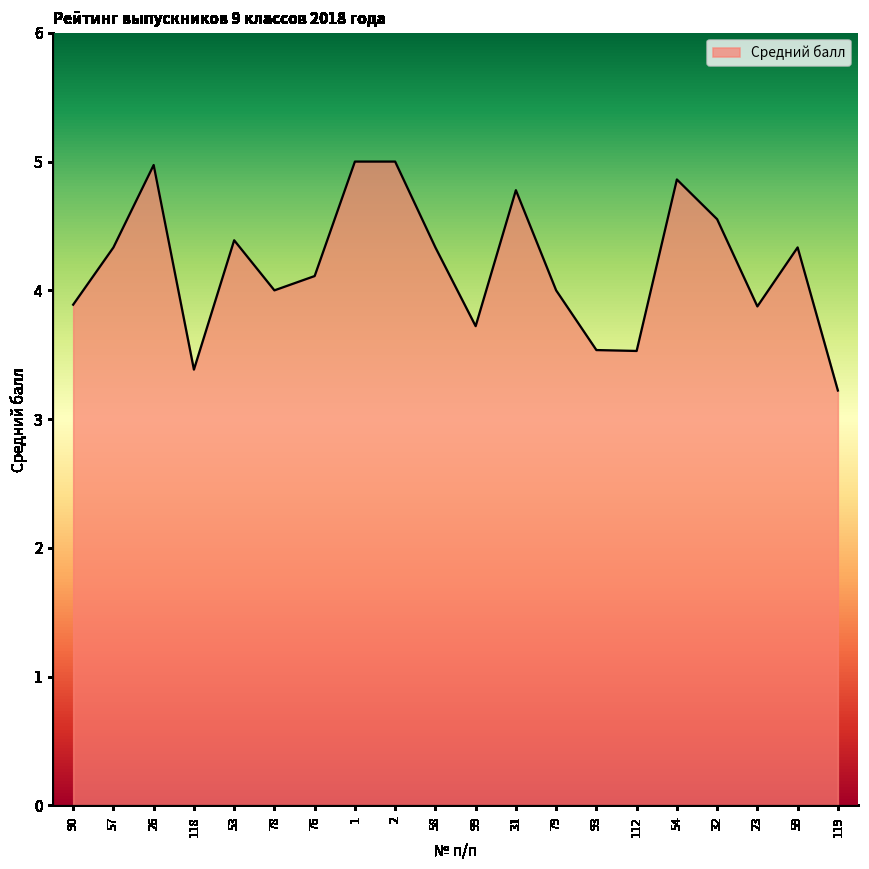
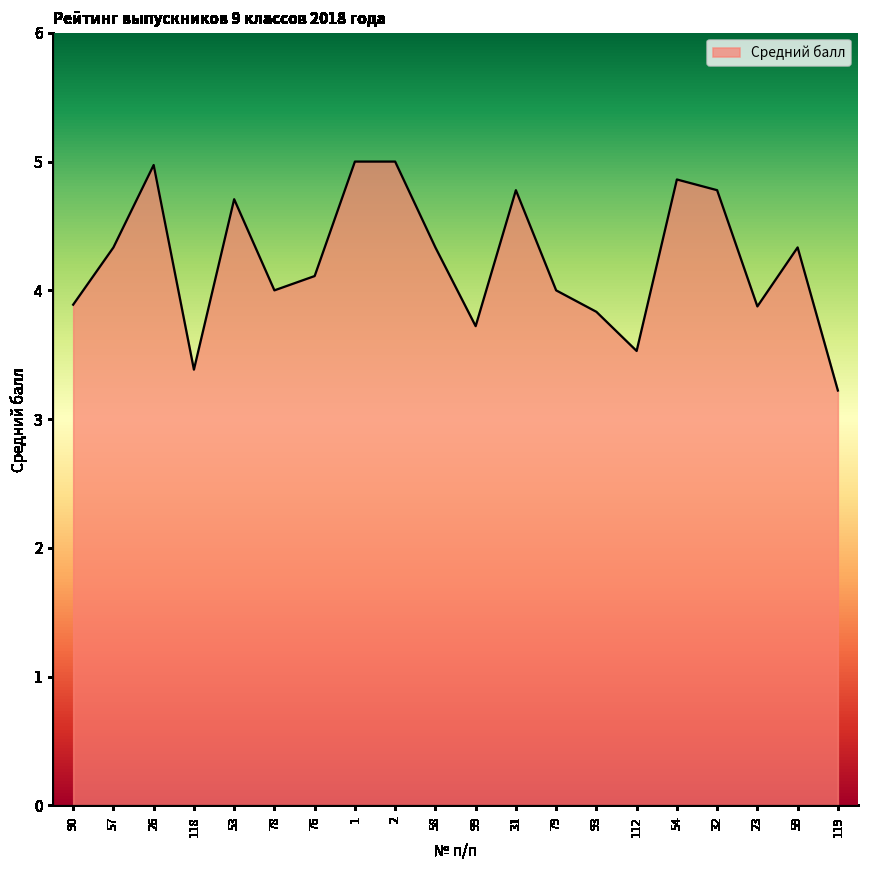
  {
    "90": 3.89,
    "57": 4.33,
    "26": 4.97,
    "118": 3.38,
-   "53": 4.39,
+   "53": 4.71,
    "78": 4.00,
    "76": 4.11,
    "1": 5.00,
    "2": 5.00,
    "58": 4.33,
    "99": 3.72,
    "31": 4.78,
    "79": 4.00,
-   "93": 3.54,
+   "93": 3.83,
    "112": 3.53,
    "54": 4.86,
-   "32": 4.55,
+   "32": 4.78,
    "23": 3.88,
    "59": 4.33,
    "119": 3.22
  }
